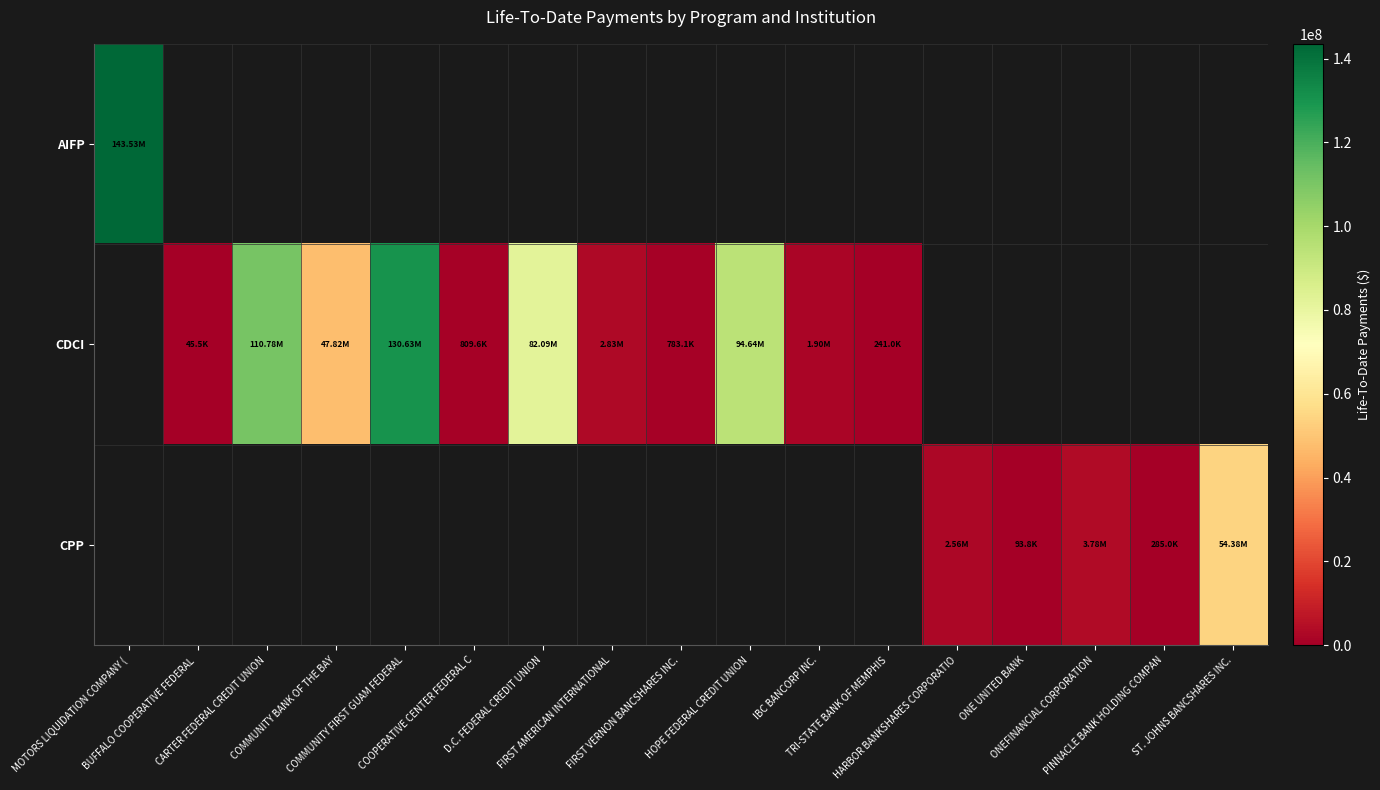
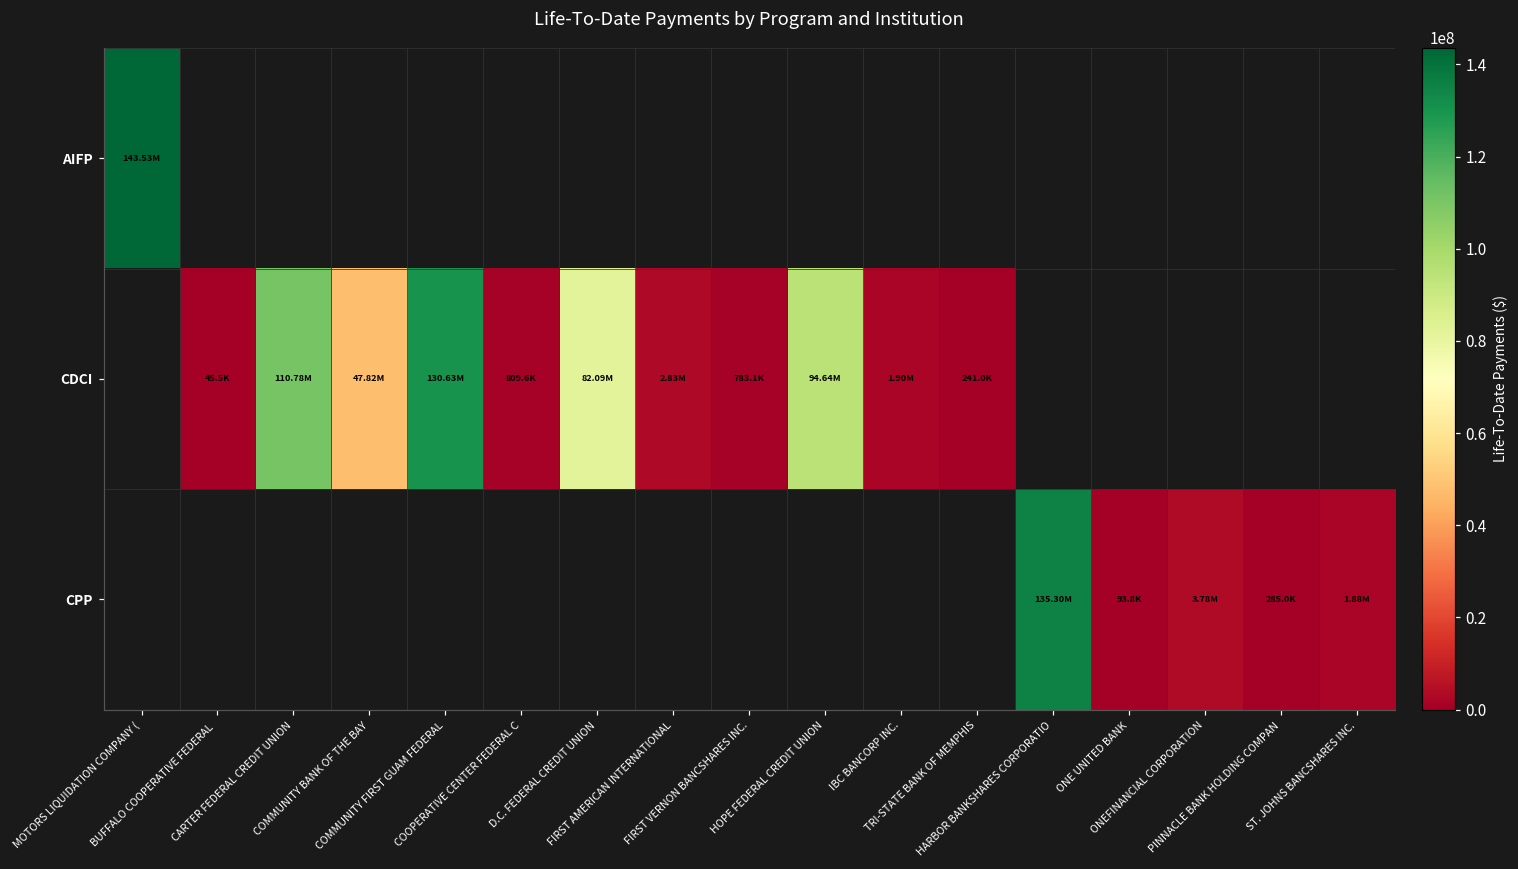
  {
    "AIFP": {
      "MOTORS LIQUIDATION COMPANY (": "143.53M"
    },
    "CDCI": {
      "BUFFALO COOPERATIVE FEDERAL": "45.5K",
      "CARTER FEDERAL CREDIT UNION": "110.78M",
      "COMMUNITY BANK OF THE BAY": "47.82M",
      "COMMUNITY FIRST GUAM FEDERAL": "130.63M",
      "COOPERATIVE CENTER FEDERAL C": "809.6K",
      "D.C. FEDERAL CREDIT UNION": "82.09M",
      "FIRST AMERICAN INTERNATIONAL": "2.83M",
      "FIRST VERNON BANCSHARES INC.": "783.1K",
      "HOPE FEDERAL CREDIT UNION": "94.64M",
      "IBC BANCORP INC.": "1.90M",
      "TRI-STATE BANK OF MEMPHIS": "241.0K"
    },
    "CPP": {
-     "HARBOR BANKSHARES CORPORATIO": "2.56M",
+     "HARBOR BANKSHARES CORPORATIO": "135.30M",
      "ONE UNITED BANK": "93.8K",
      "ONEFINANCIAL CORPORATION": "3.78M",
      "PINNACLE BANK HOLDING COMPAN": "285.0K",
-     "ST. JOHNS BANCSHARES INC.": "54.38M"
+     "ST. JOHNS BANCSHARES INC.": "1.88M"
    }
  }
